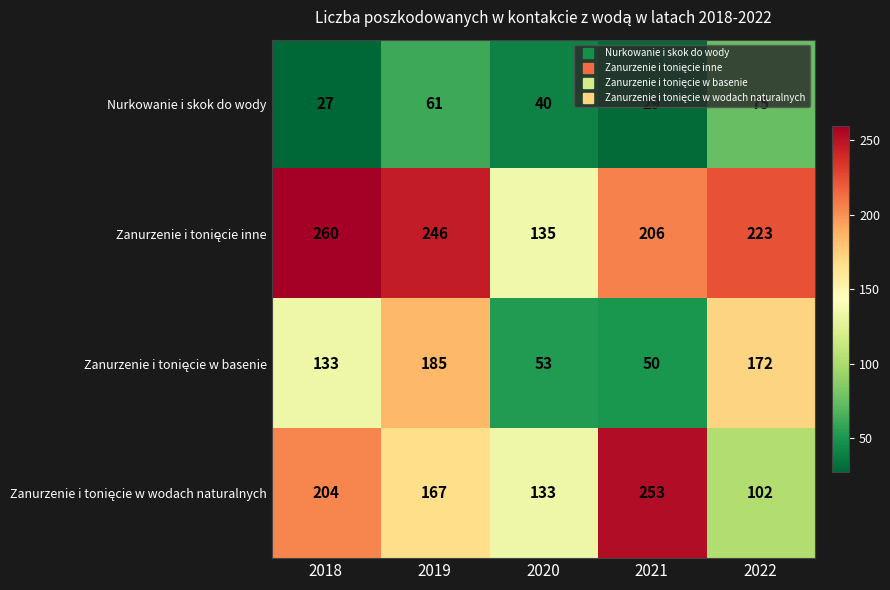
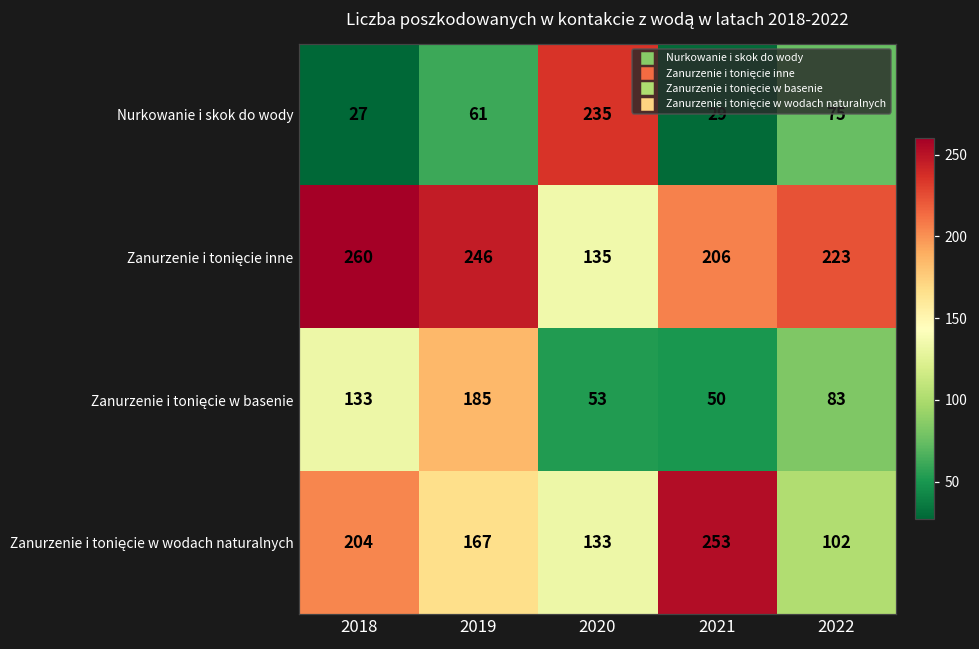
  {
    "Nurkowanie i skok do wody": {
      "2018": 27,
      "2019": 61,
-     "2020": 40
+     "2020": 235
    },
    "Zanurzenie i tonięcie inne": {
      "2018": 260,
      "2019": 246,
      "2020": 135,
      "2021": 206,
      "2022": 223
    },
    "Zanurzenie i tonięcie w basenie": {
      "2018": 133,
      "2019": 185,
      "2020": 53,
      "2021": 50,
-     "2022": 172
+     "2022": 83
    },
    "Zanurzenie i tonięcie w wodach naturalnych": {
      "2018": 204,
      "2019": 167,
      "2020": 133,
      "2021": 253,
      "2022": 102
    }
  }
